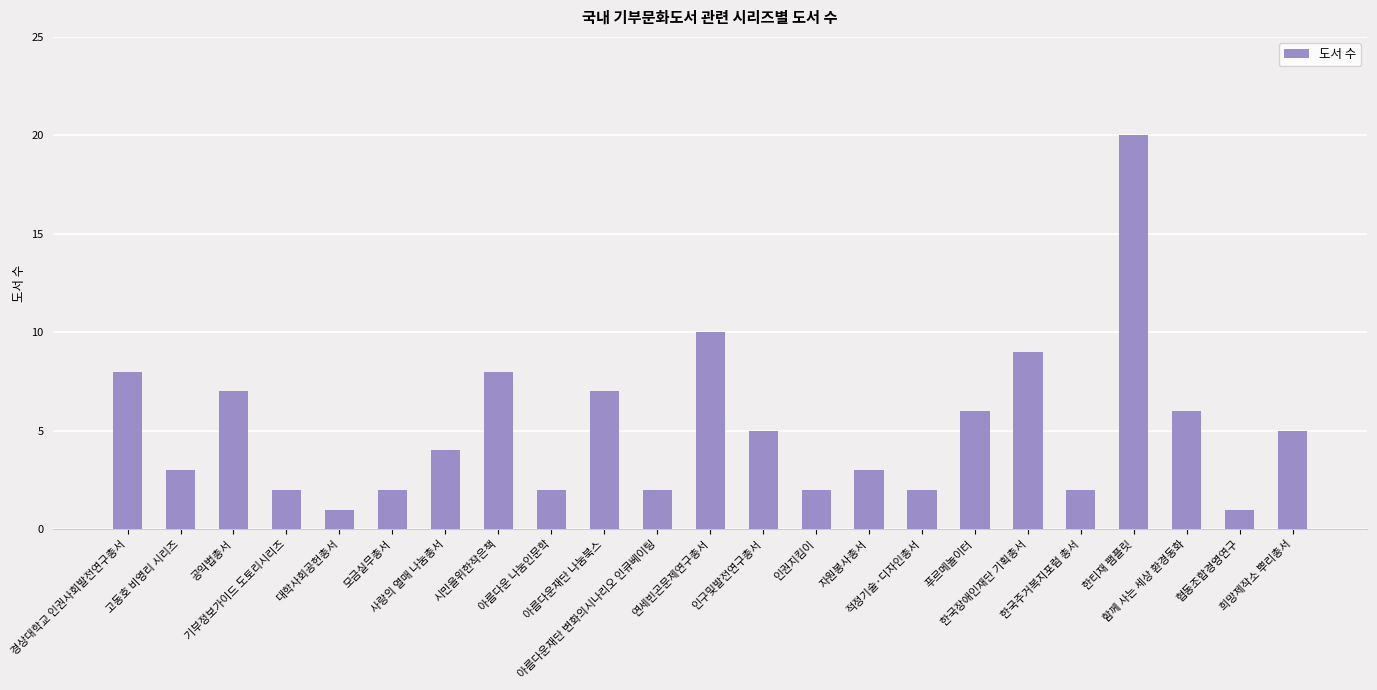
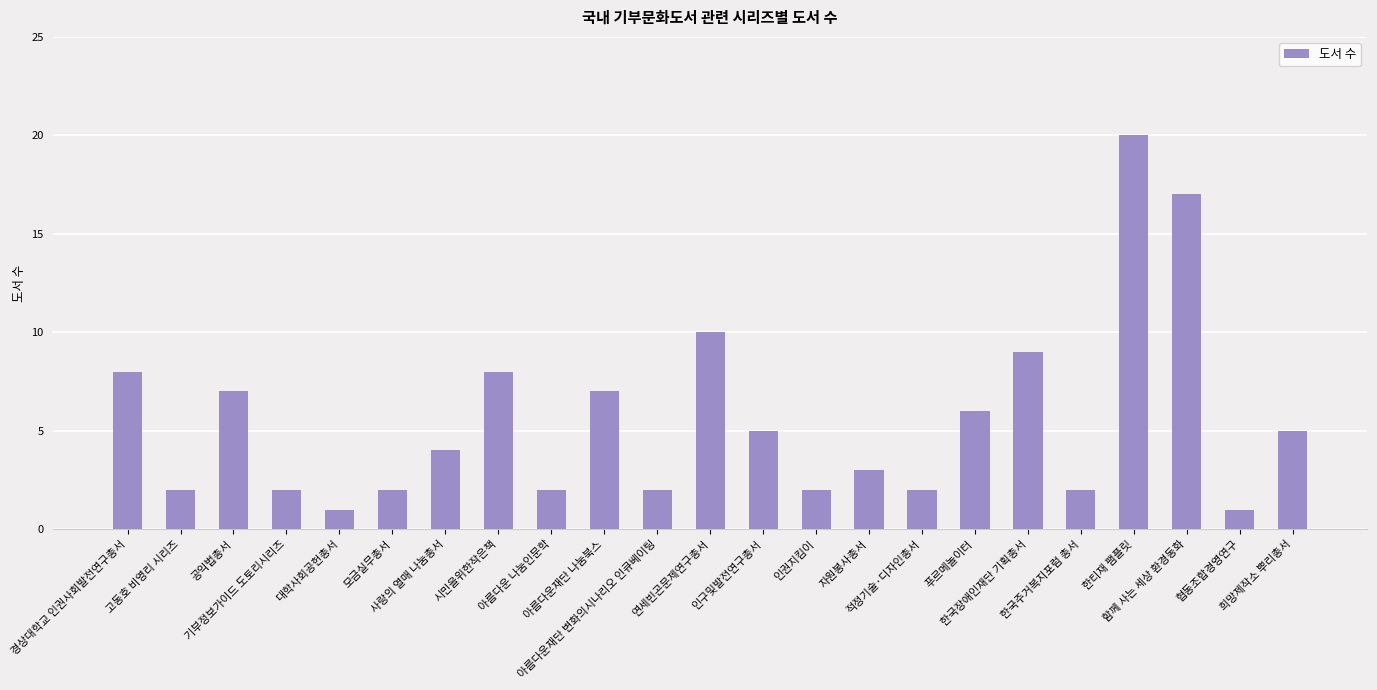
  {
    "경상대학교 인권사회발전연구총서": 8,
-   "고동호 비영리 시리즈": 3,
+   "고동호 비영리 시리즈": 2,
    "공익법총서": 7,
    "기부정보가이드 도토리시리즈": 2,
    "대학사회공헌총서": 1,
    "모금실무총서": 2,
    "사랑의 열매 나눔총서": 4,
    "시민을위한작은책": 8,
    "아름다운 나눔인문학": 2,
    "아름다운재단 나눔북스": 7,
    "아름다운재단 변화의시나리오 인큐베이팅": 2,
    "연세빈곤문제연구총서": 10,
    "인구및발전연구총서": 5,
    "인권지킴이": 2,
    "자원봉사총서": 3,
    "적정기술·디자인총서": 2,
    "푸르메놀이터": 6,
    "한국장애인재단 기획총서": 9,
    "한국주거복지포럼 총서": 2,
    "한티재 팸플릿": 20,
-   "함께 사는 세상 환경동화": 6,
+   "함께 사는 세상 환경동화": 17,
    "협동조합경영연구": 1,
    "희망제작소 뿌리총서": 5
  }
